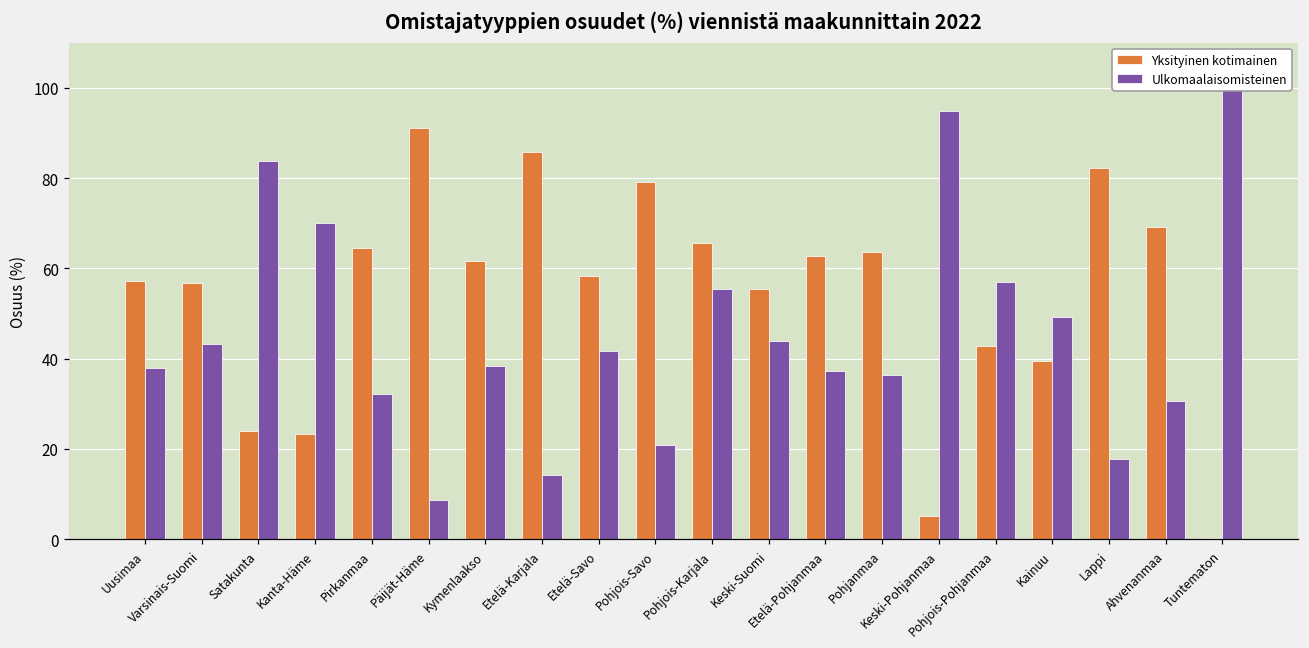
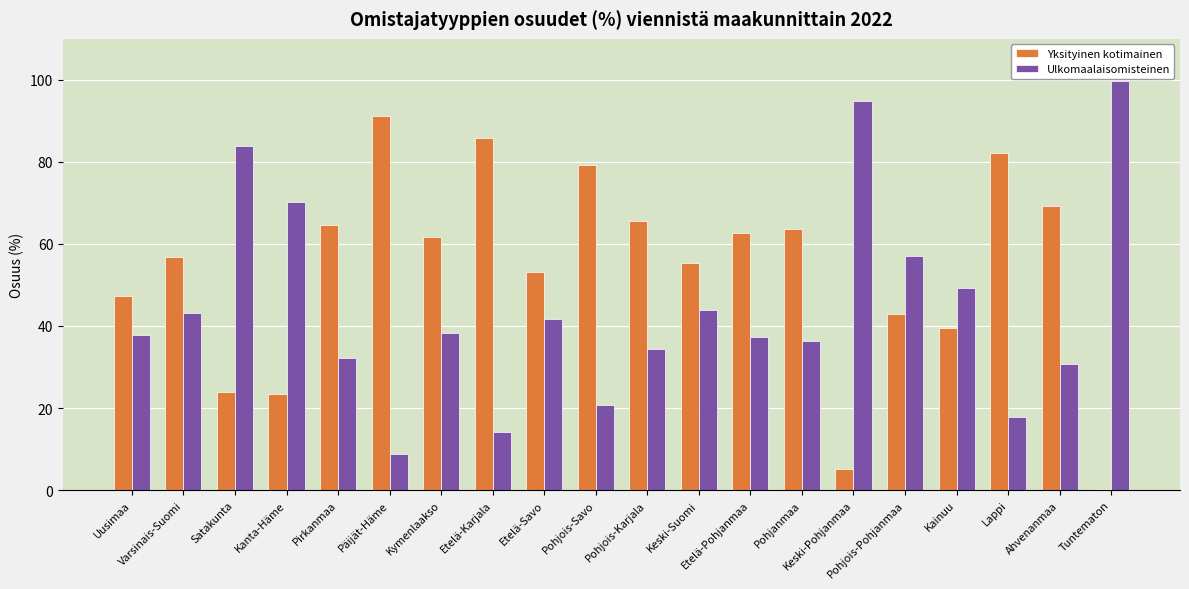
  {
    "Yksityinen kotimainen": {
-     "Uusimaa": 57,
+     "Uusimaa": 47,
      "Varsinais-Suomi": 57,
      "Satakunta": 24,
      "Kanta-Häme": 23,
      "Pirkanmaa": 65,
      "Päijät-Häme": 91,
      "Kymenlaakso": 62,
      "Etelä-Karjala": 86,
-     "Etelä-Savo": 58,
+     "Etelä-Savo": 53,
      "Pohjois-Savo": 79,
      "Pohjois-Karjala": 66,
      "Keski-Suomi": 55,
      "Etelä-Pohjanmaa": 63,
      "Pohjanmaa": 64,
      "Keski-Pohjanmaa": 5,
      "Pohjois-Pohjanmaa": 43,
      "Kainuu": 39,
      "Lappi": 82,
      "Ahvenanmaa": 69
    },
    "Ulkomaalaisomisteinen": {
      "Uusimaa": 38,
      "Varsinais-Suomi": 43,
      "Satakunta": 84,
      "Kanta-Häme": 70,
      "Pirkanmaa": 32,
      "Päijät-Häme": 9,
      "Kymenlaakso": 38,
      "Etelä-Karjala": 14,
      "Etelä-Savo": 42,
      "Pohjois-Savo": 21,
-     "Pohjois-Karjala": 55,
+     "Pohjois-Karjala": 34,
      "Keski-Suomi": 44,
      "Etelä-Pohjanmaa": 37,
      "Pohjanmaa": 36,
      "Keski-Pohjanmaa": 95,
      "Pohjois-Pohjanmaa": 57,
      "Kainuu": 49,
      "Lappi": 18,
      "Ahvenanmaa": 31,
      "Tuntematon": 100
    }
  }
